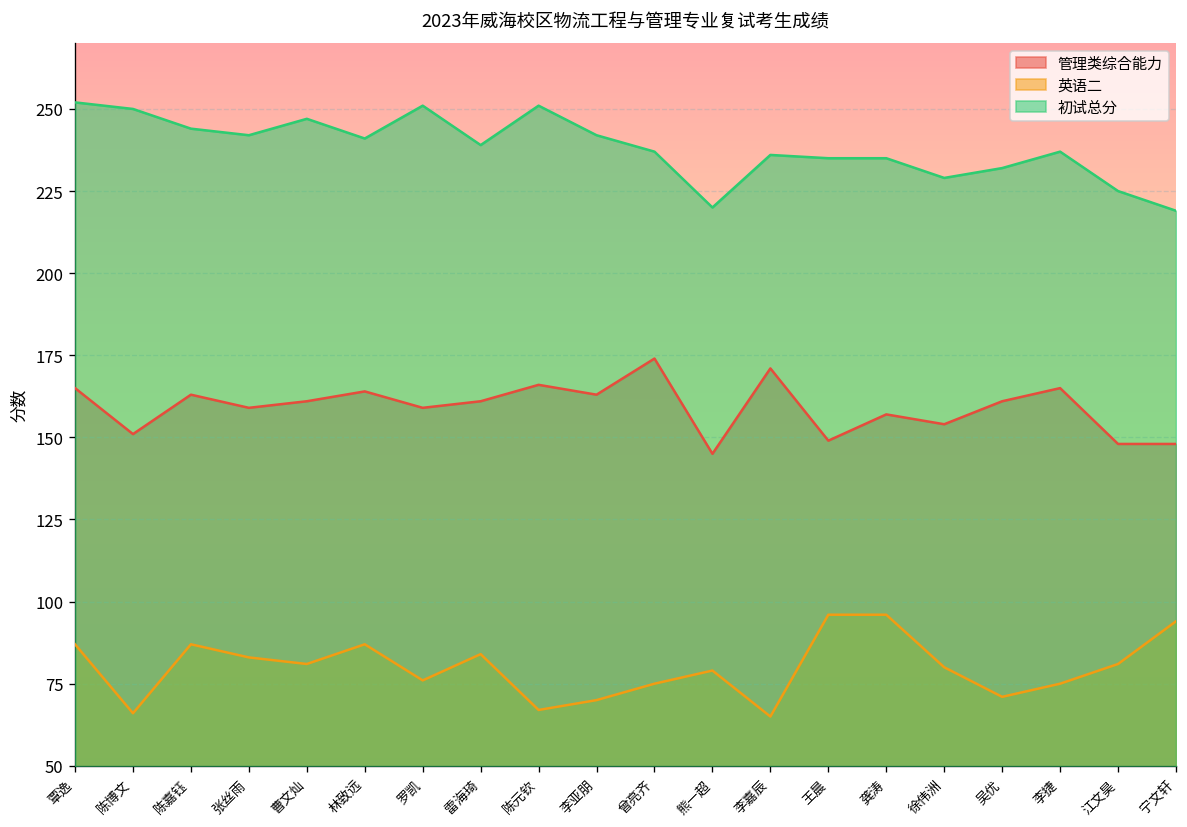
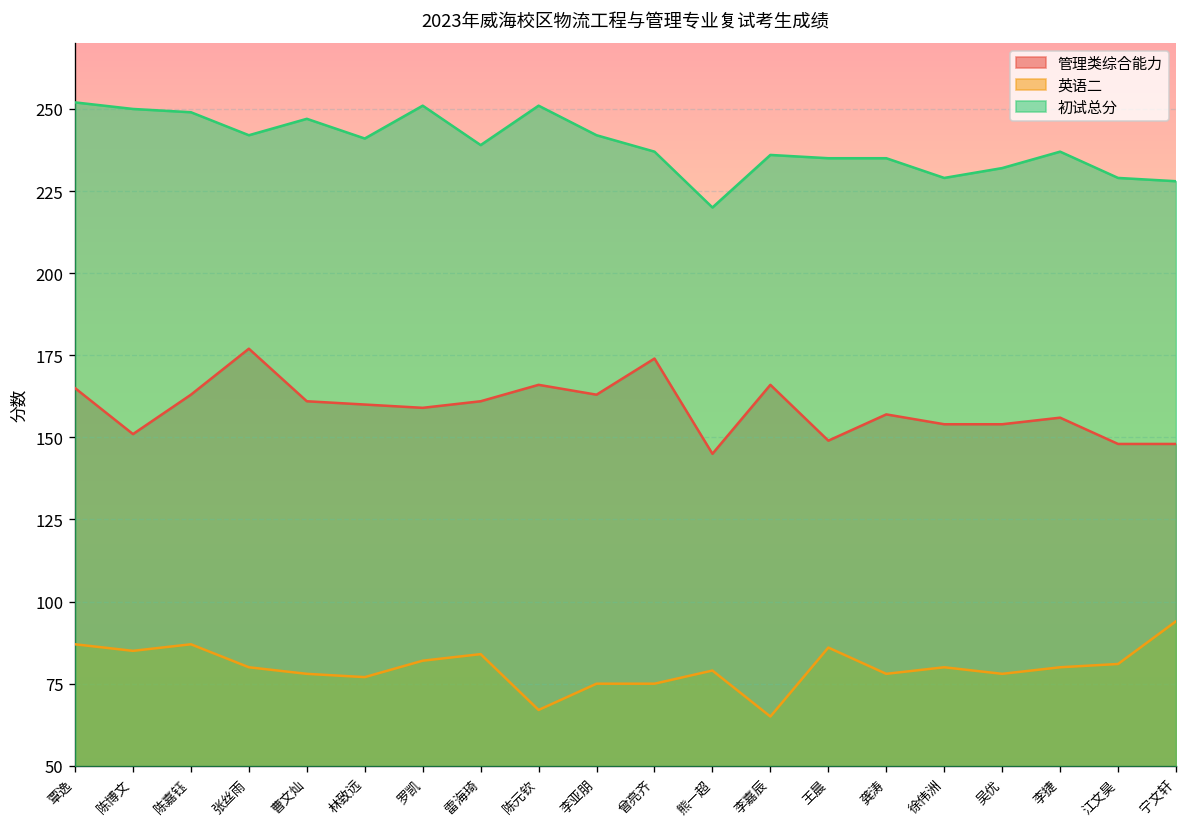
  {
    "管理类综合能力": {
      "覃逸": 165,
      "陈博文": 151,
      "陈嘉钰": 163,
-     "张丝雨": 159,
+     "张丝雨": 177,
      "曹文灿": 161,
-     "林致远": 164,
+     "林致远": 160,
      "罗凯": 159,
      "雷海琦": 161,
      "陈元钦": 166,
      "李亚朋": 163,
      "曾亮齐": 174,
      "熊一超": 145,
-     "李嘉辰": 171,
+     "李嘉辰": 166,
      "王晨": 149,
      "龚涛": 157,
      "徐伟洲": 154,
-     "吴优": 161,
-     "李捷": 165,
+     "吴优": 154,
+     "李捷": 156,
      "江文昊": 148,
      "宁文轩": 148
    },
    "英语二": {
      "覃逸": 87,
-     "陈博文": 66,
+     "陈博文": 85,
      "陈嘉钰": 87,
-     "张丝雨": 83,
-     "曹文灿": 81,
-     "林致远": 87,
-     "罗凯": 76,
+     "张丝雨": 80,
+     "曹文灿": 78,
+     "林致远": 77,
+     "罗凯": 82,
      "雷海琦": 84,
      "陈元钦": 67,
-     "李亚朋": 70,
+     "李亚朋": 75,
      "曾亮齐": 75,
      "熊一超": 79,
      "李嘉辰": 65,
-     "王晨": 96,
-     "龚涛": 96,
+     "王晨": 86,
+     "龚涛": 78,
      "徐伟洲": 80,
-     "吴优": 71,
-     "李捷": 75,
+     "吴优": 78,
+     "李捷": 80,
      "江文昊": 81,
      "宁文轩": 94
    },
    "初试总分": {
      "覃逸": 252,
      "陈博文": 250,
-     "陈嘉钰": 244,
+     "陈嘉钰": 249,
      "张丝雨": 242,
      "曹文灿": 247,
      "林致远": 241,
      "罗凯": 251,
      "雷海琦": 239,
      "陈元钦": 251,
      "李亚朋": 242,
      "曾亮齐": 237,
      "熊一超": 220,
      "李嘉辰": 236,
      "王晨": 235,
      "龚涛": 235,
      "徐伟洲": 229,
      "吴优": 232,
      "李捷": 237,
-     "江文昊": 225,
-     "宁文轩": 219
+     "江文昊": 229,
+     "宁文轩": 228
    }
  }
